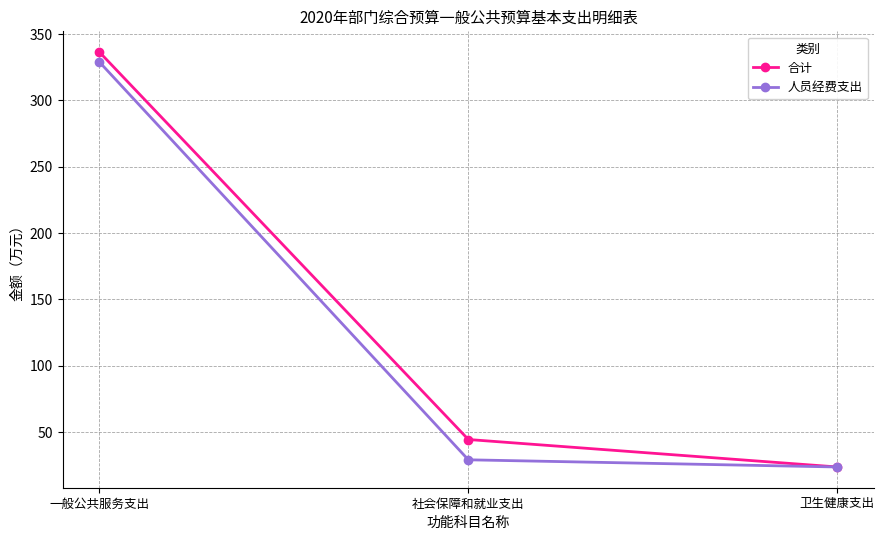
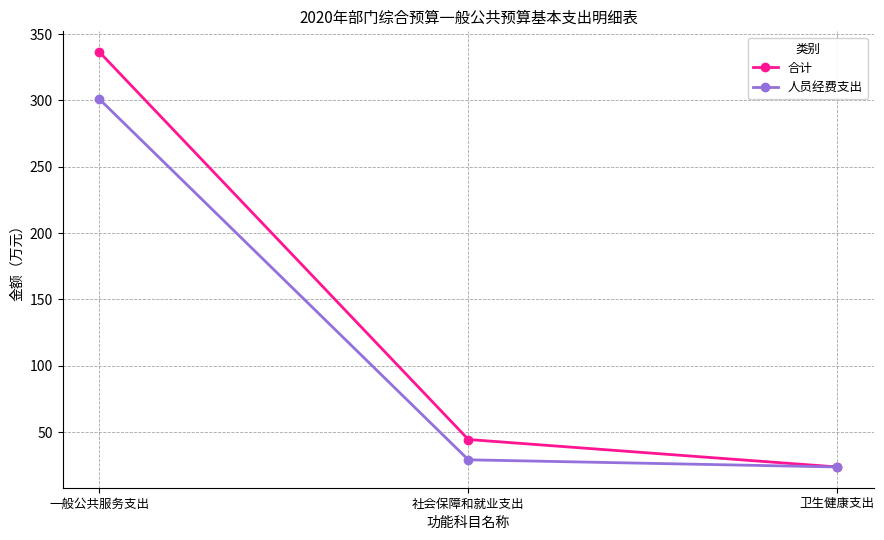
  {
    "合计": {
      "一般公共服务支出": 336,
      "社会保障和就业支出": 45
    },
    "人员经费支出": {
-     "一般公共服务支出": 329,
+     "一般公共服务支出": 301,
      "社会保障和就业支出": 29
    }
  }
